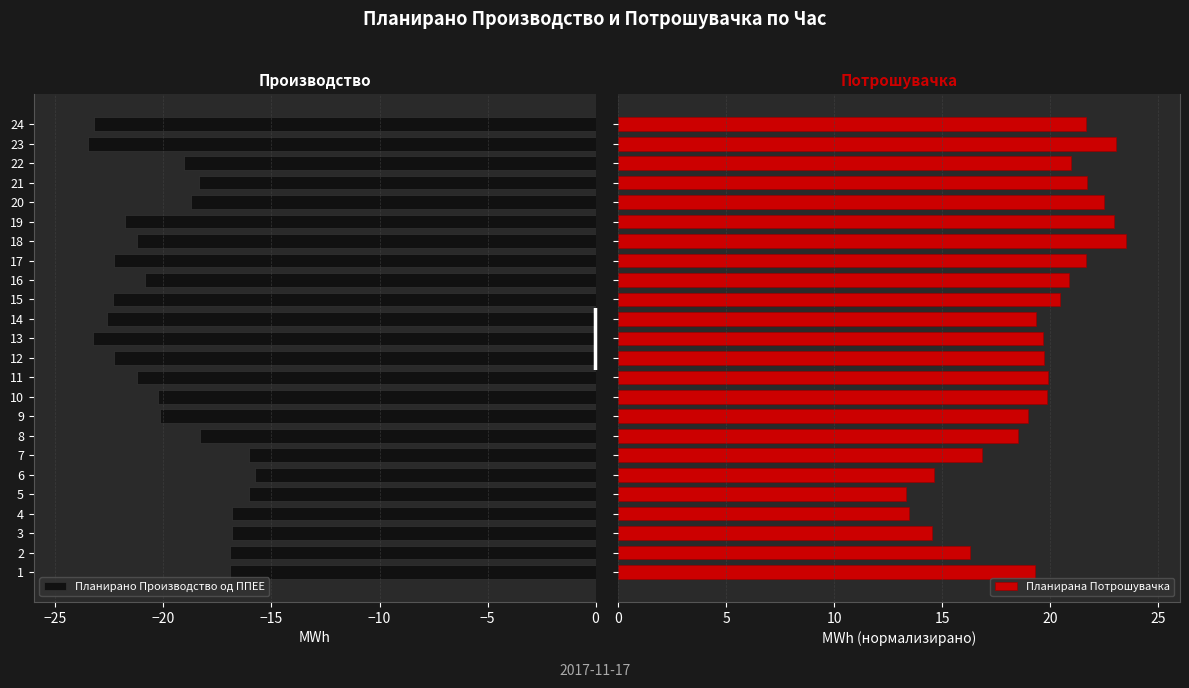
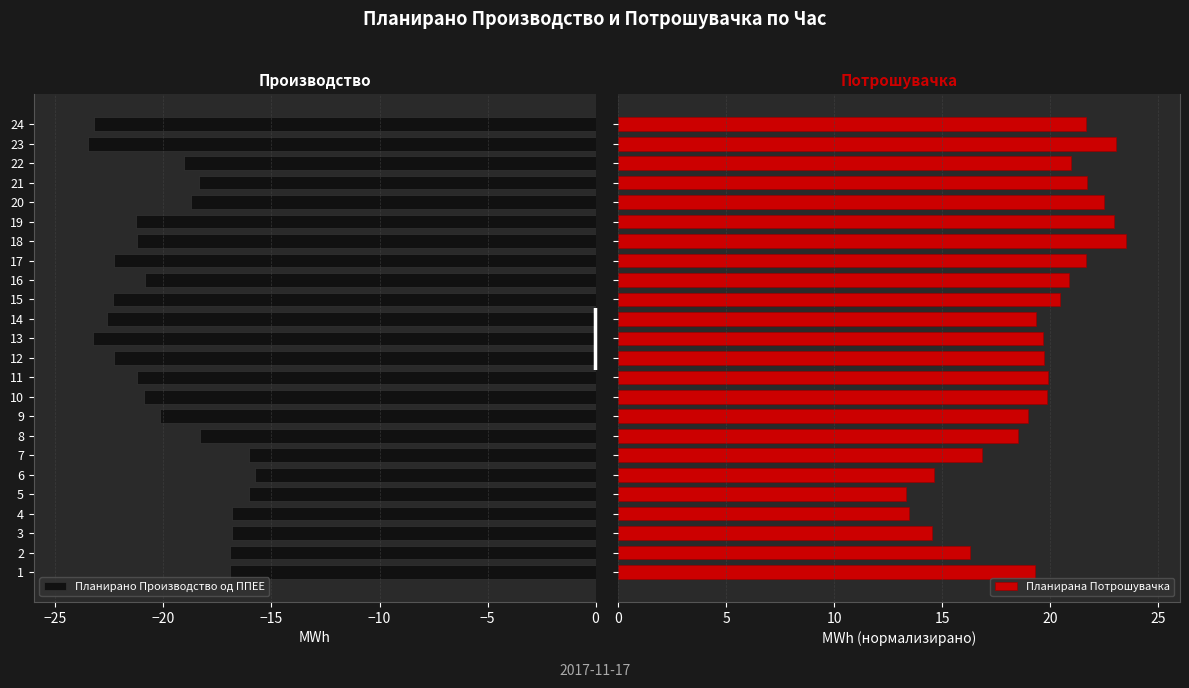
  {
    "Производство": {
      "24": -23.2,
      "23": -23.5,
      "22": -19.1,
      "21": -18.4,
      "20": -18.7,
-     "19": -21.8,
+     "19": -21.3,
      "18": -21.2,
      "17": -22.3,
      "16": -20.8,
      "15": -22.3,
      "14": -22.6,
      "13": -23.2,
      "12": -22.3,
      "11": -21.2,
-     "10": -20.2,
+     "10": -20.9,
      "9": -20.1,
      "8": -18.3,
      "7": -16.0,
      "6": -15.8,
      "5": -16.1,
      "4": -16.8,
      "3": -16.8,
      "2": -16.9,
      "1": -16.9
    }
  }
